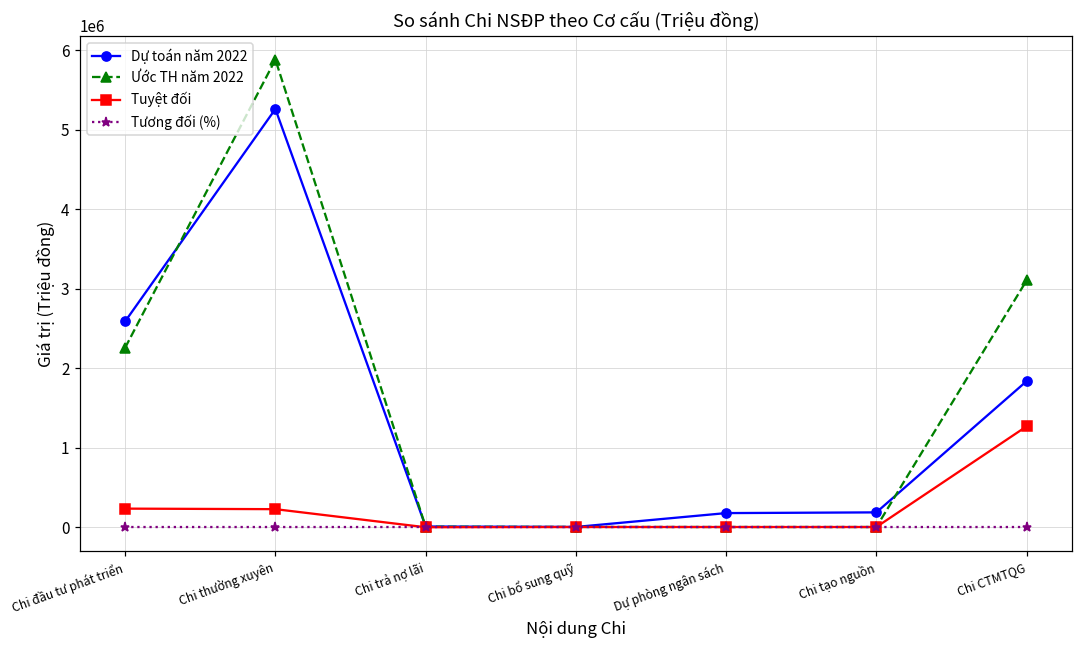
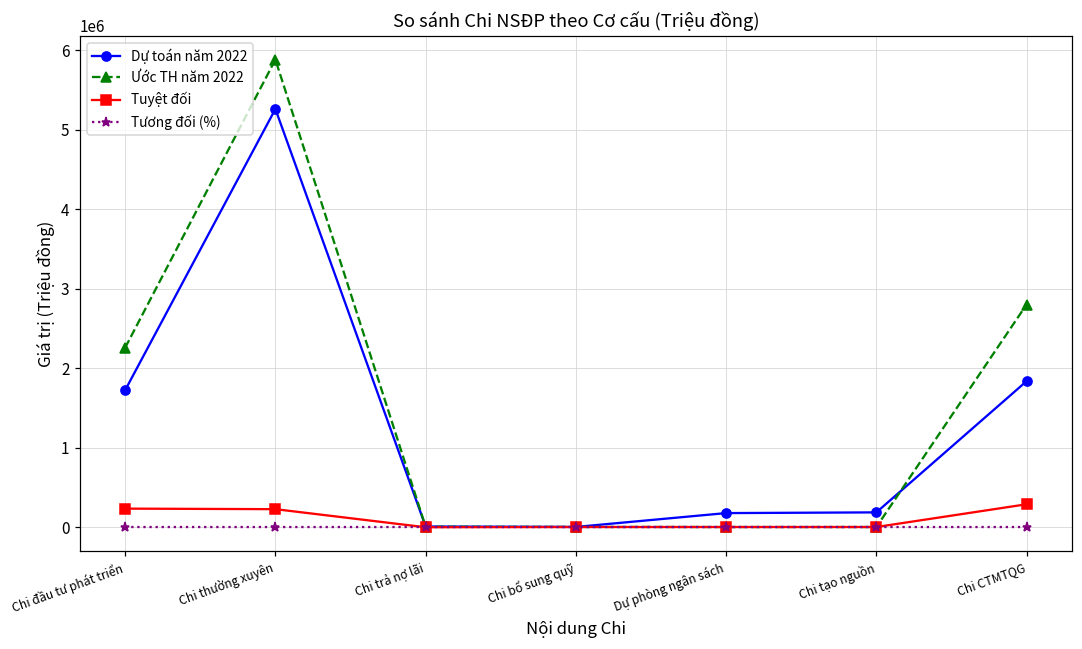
  {
    "Dự toán năm 2022": {
-     "Chi đầu tư phát triển": 2600000,
+     "Chi đầu tư phát triển": 1700000,
      "Chi thường xuyên": 5300000,
      "Dự phòng ngân sách": 200000,
      "Chi tạo nguồn": 200000,
      "Chi CTMTQG": 1800000
    },
    "Ước TH năm 2022": {
      "Chi đầu tư phát triển": 2300000,
      "Chi thường xuyên": 5900000,
-     "Chi CTMTQG": 3100000
+     "Chi CTMTQG": 2800000
    },
    "Tuyệt đối": {
      "Chi đầu tư phát triển": 200000,
      "Chi thường xuyên": 200000,
-     "Chi CTMTQG": 1300000
+     "Chi CTMTQG": 300000
    },
    "Tương đối (%)": {
      "Chi đầu tư phát triển": 0,
      "Chi thường xuyên": 0,
      "Chi CTMTQG": 0
    }
  }
